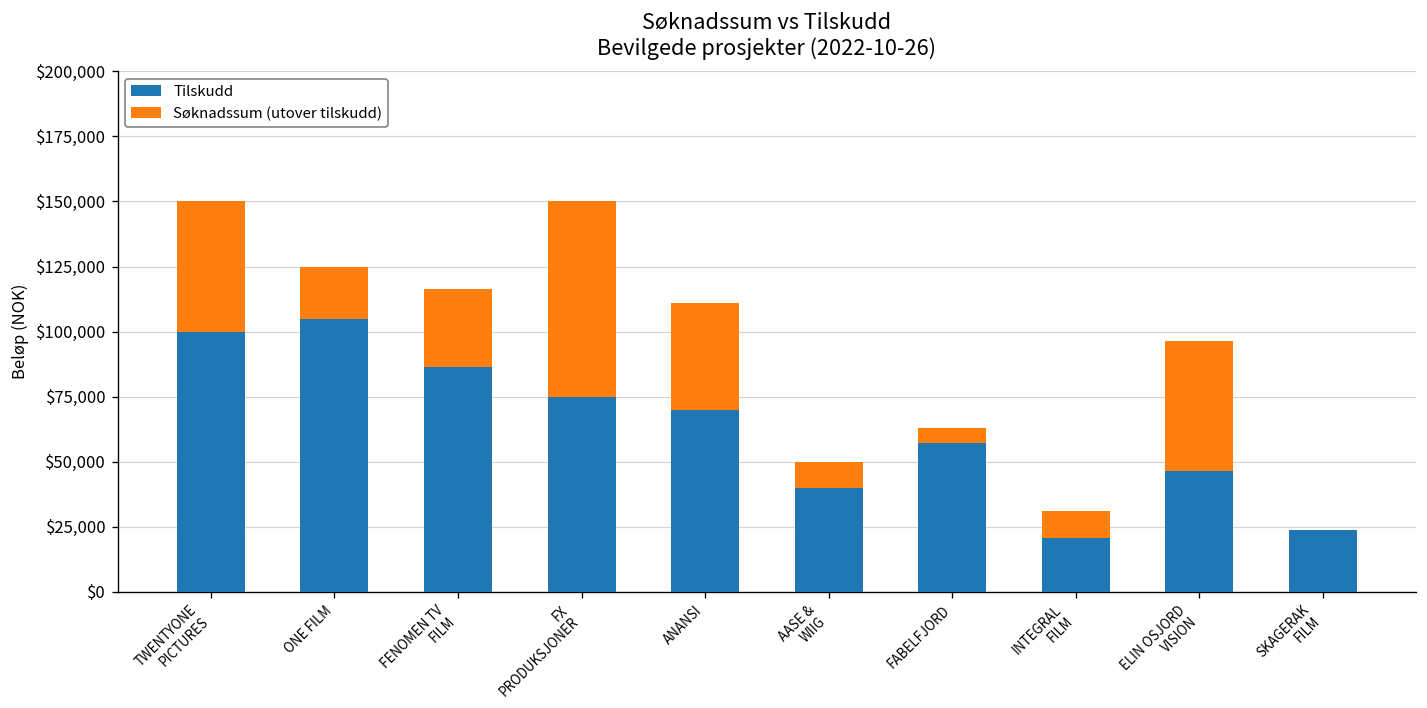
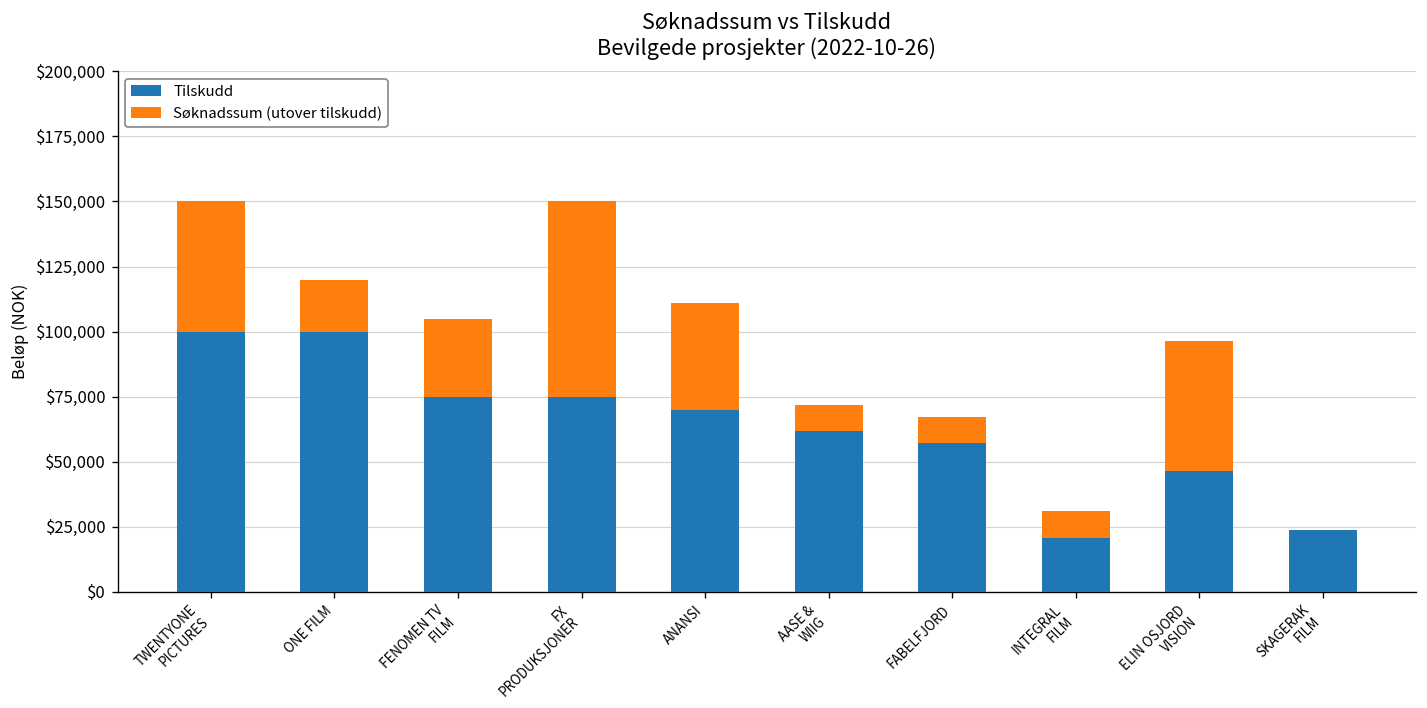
  {
    "Tilskudd": {
      "TWENTYONE PICTURES": "$100,000",
-     "ONE FILM": "$105,000",
-     "FENOMEN TV FILM": "$86,000",
+     "ONE FILM": "$100,000",
+     "FENOMEN TV FILM": "$75,000",
      "FX PRODUKSJONER": "$75,000",
      "ANANSI": "$70,000",
-     "AASE & WIIG": "$40,000",
+     "AASE & WIIG": "$62,000",
      "FABELFJORD": "$57,000",
      "INTEGRAL FILM": "$21,000",
      "ELIN OSJORD VISION": "$46,000",
      "SKAGERAK FILM": "$24,000"
    },
    "Søknadssum (utover tilskudd)": {
      "TWENTYONE PICTURES": "$50,000",
      "ONE FILM": "$20,000",
      "FENOMEN TV FILM": "$30,000",
      "FX PRODUKSJONER": "$75,000",
      "ANANSI": "$41,000",
      "AASE & WIIG": "$10,000",
-     "FABELFJORD": "$6,000",
+     "FABELFJORD": "$10,000",
      "INTEGRAL FILM": "$10,000",
      "ELIN OSJORD VISION": "$50,000",
      "SKAGERAK FILM": "$0"
    }
  }
